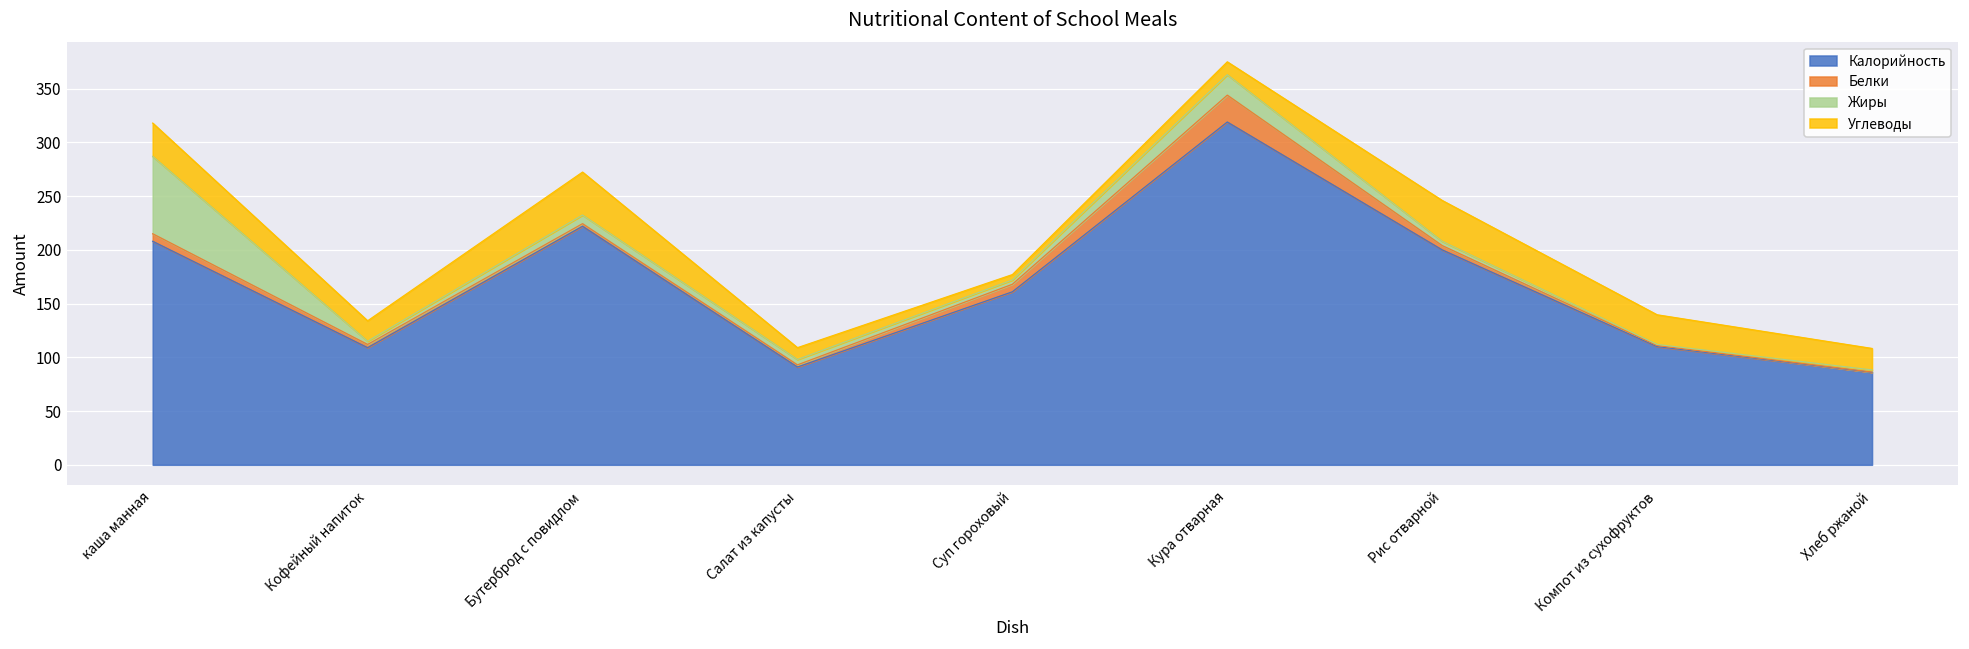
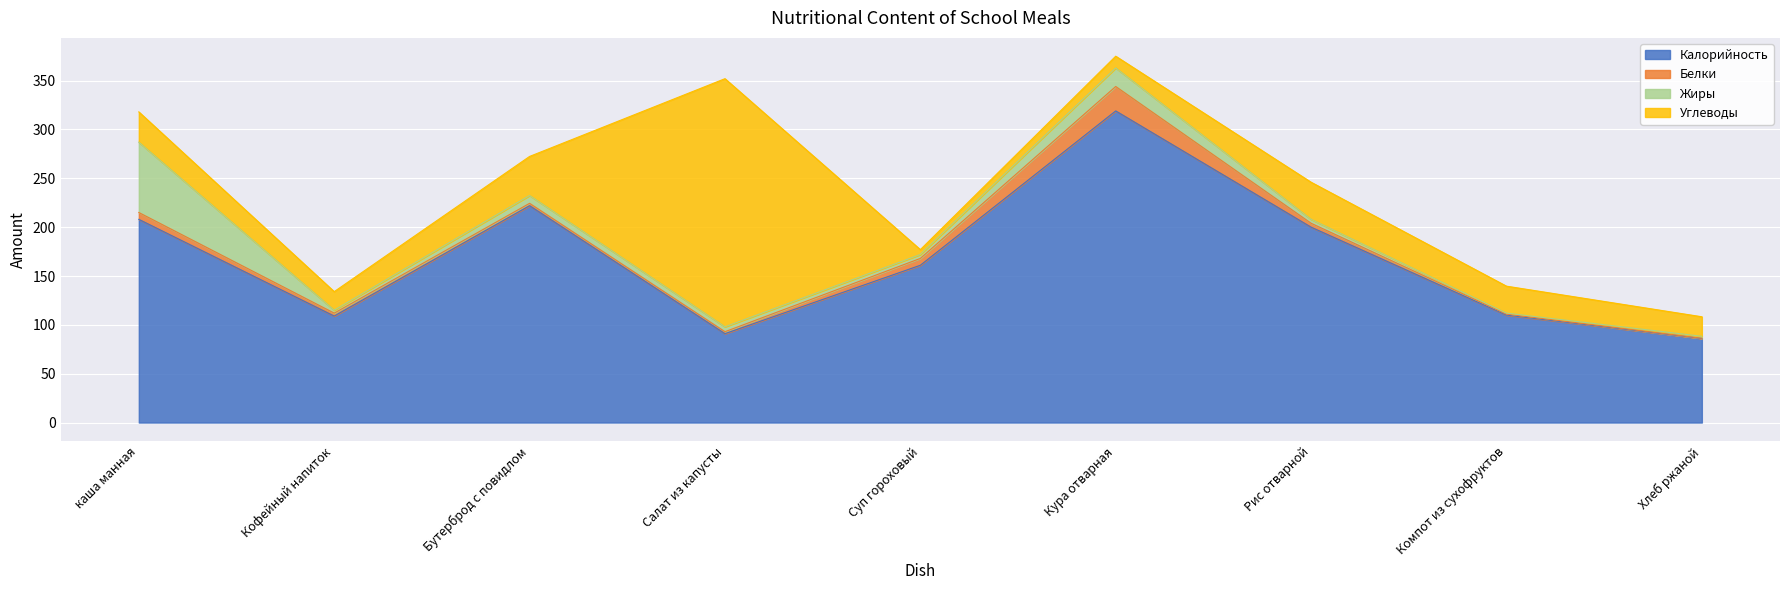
  {
    "Калорийность": {
      "каша манная": 210,
      "Кофейный напиток": 110,
      "Суп гороховый": 160,
      "Кура отварная": 320,
      "Рис отварной": 200
    },
    "Белки": {
      "каша манная": 10,
      "Кофейный напиток": 0,
      "Суп гороховый": 10,
      "Кура отварная": 30,
      "Рис отварной": 0
    },
    "Жиры": {
      "каша манная": 70,
      "Кофейный напиток": 0,
      "Бутерброд с повидлом": 10,
      "Салат из капусты": 10,
      "Суп гороховый": 0,
      "Кура отварная": 20,
      "Рис отварной": 0
    },
    "Углеводы": {
      "каша манная": 30,
      "Кофейный напиток": 20,
      "Бутерброд с повидлом": 40,
-     "Салат из капусты": 10,
+     "Салат из капусты": 250,
      "Суп гороховый": 10,
      "Кура отварная": 10,
      "Рис отварной": 40,
      "Компот из сухофруктов": 30,
      "Хлеб ржаной": 20
    }
  }
